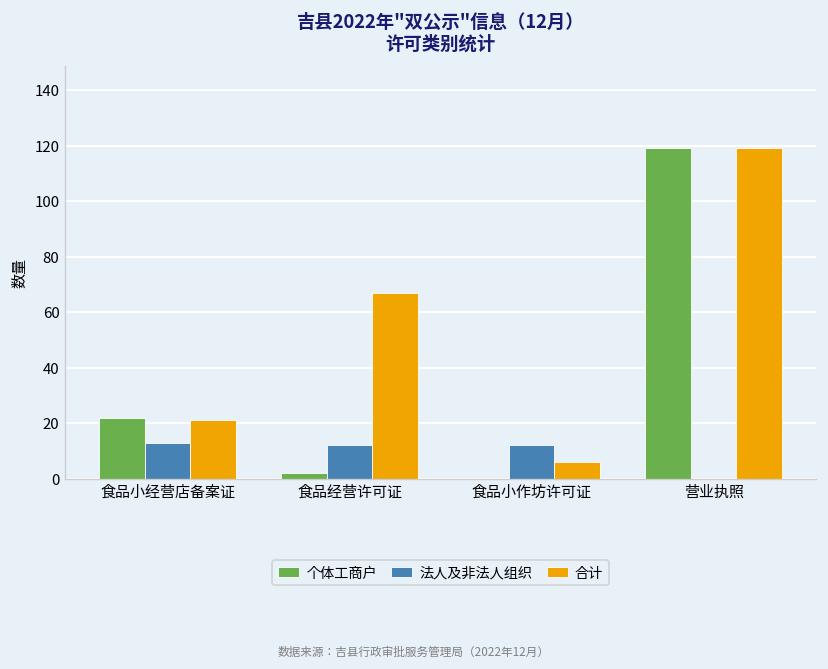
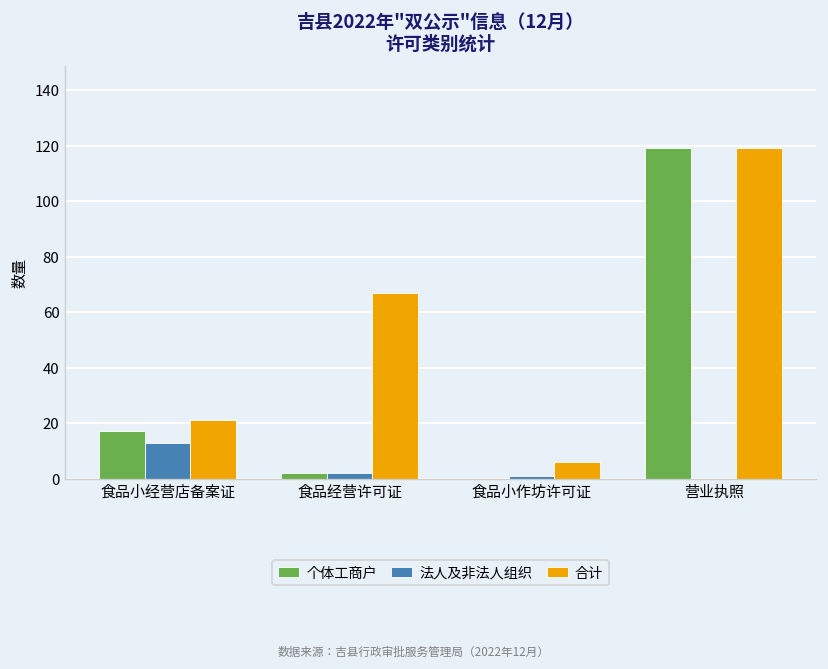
  {
    "个体工商户": {
-     "食品小经营店备案证": 22,
+     "食品小经营店备案证": 17,
      "食品经营许可证": 2,
      "食品小作坊许可证": 0,
      "营业执照": 119
    },
    "法人及非法人组织": {
      "食品小经营店备案证": 13,
-     "食品经营许可证": 12,
-     "食品小作坊许可证": 12,
+     "食品经营许可证": 2,
+     "食品小作坊许可证": 1,
      "营业执照": 0
    },
    "合计": {
      "食品小经营店备案证": 21,
      "食品经营许可证": 67,
      "食品小作坊许可证": 6,
      "营业执照": 119
    }
  }
